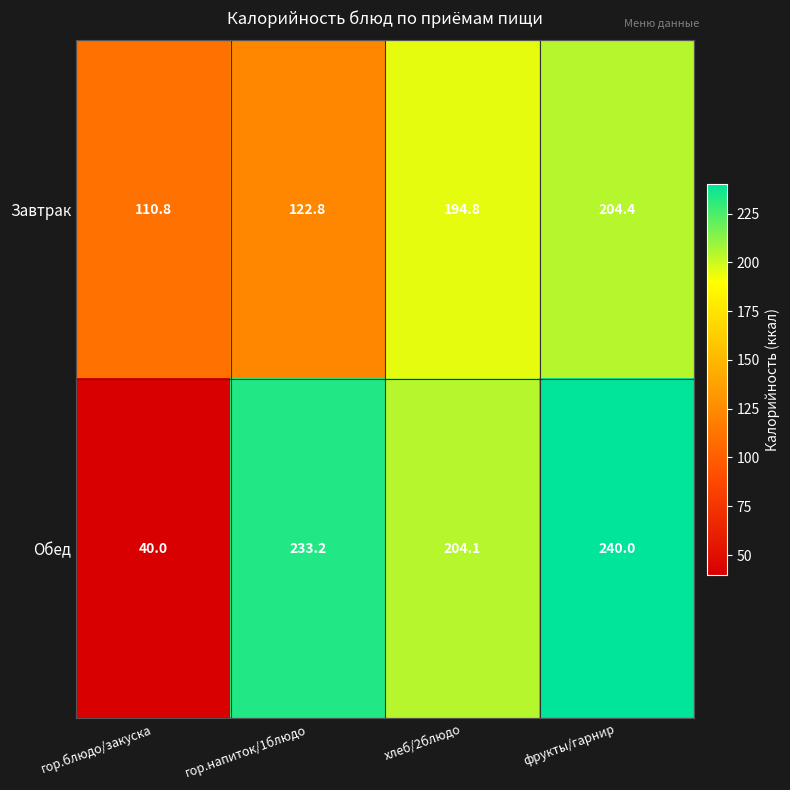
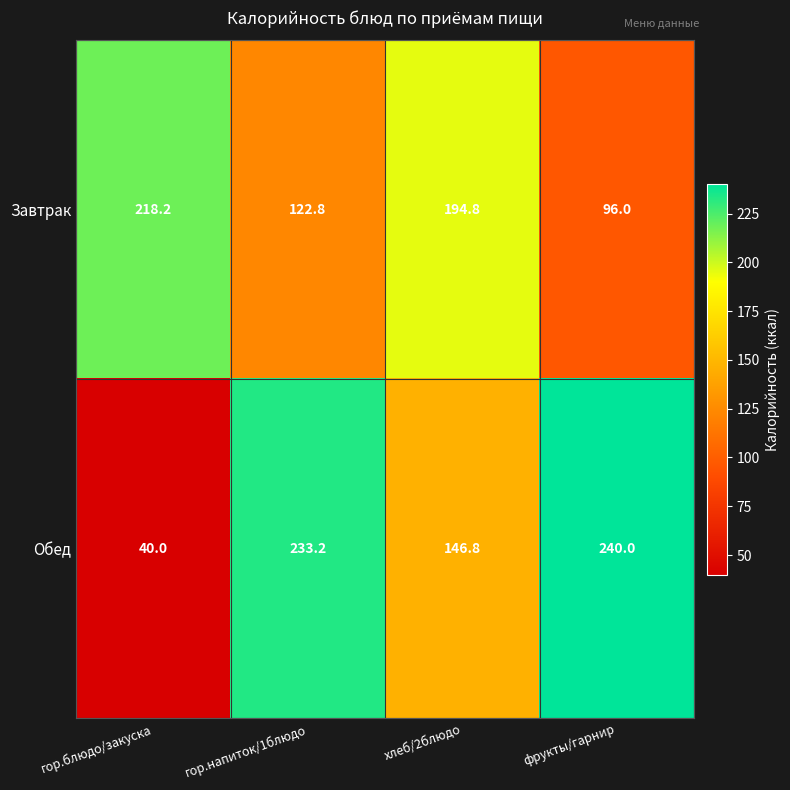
  {
    "Завтрак": {
-     "гор.блюдо/закуска": 110.8,
+     "гор.блюдо/закуска": 218.2,
      "гор.напиток/1блюдо": 122.8,
      "хлеб/2блюдо": 194.8,
-     "фрукты/гарнир": 204.4
+     "фрукты/гарнир": 96.0
    },
    "Обед": {
      "гор.блюдо/закуска": 40.0,
      "гор.напиток/1блюдо": 233.2,
-     "хлеб/2блюдо": 204.1,
+     "хлеб/2блюдо": 146.8,
      "фрукты/гарнир": 240.0
    }
  }
